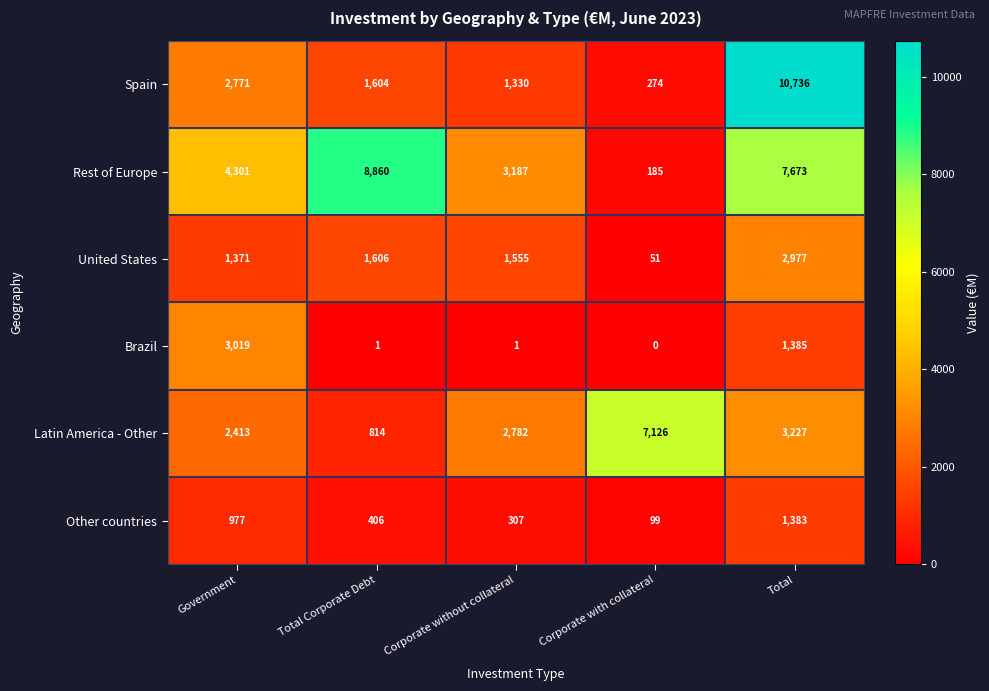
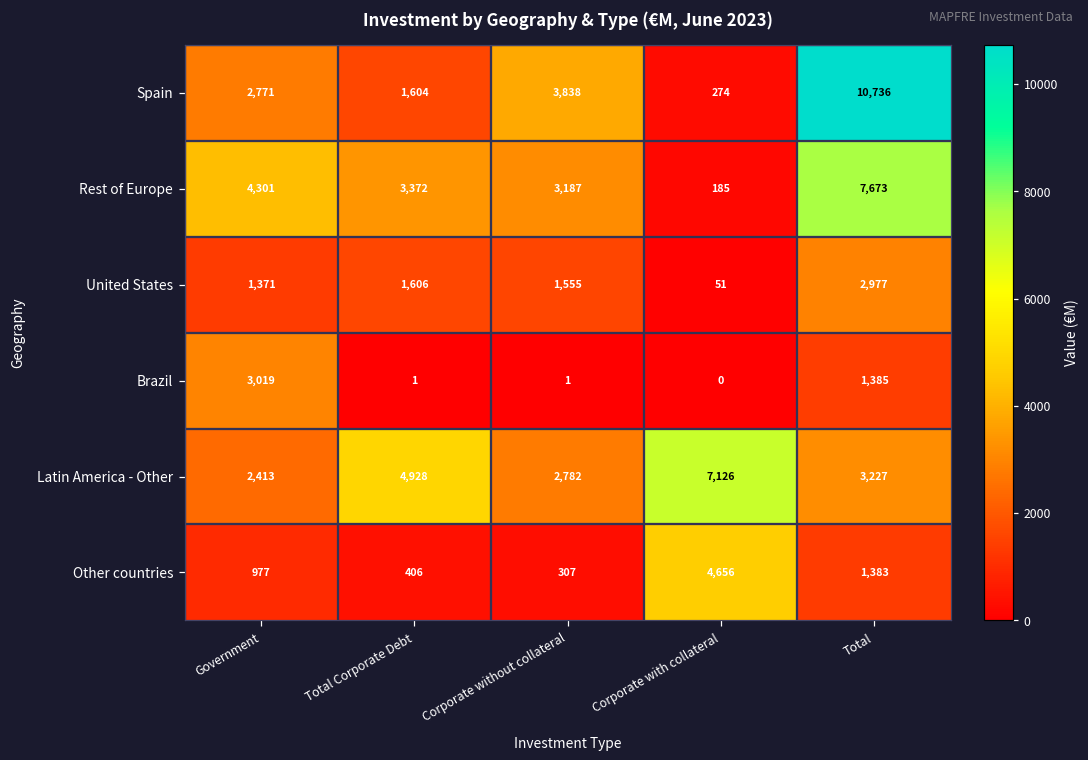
  {
    "Spain": {
      "Government": "2,771",
      "Total Corporate Debt": "1,604",
-     "Corporate without collateral": "1,330",
+     "Corporate without collateral": "3,838",
      "Corporate with collateral": "274",
      "Total": "10,736"
    },
    "Rest of Europe": {
      "Government": "4,301",
-     "Total Corporate Debt": "8,860",
+     "Total Corporate Debt": "3,372",
      "Corporate without collateral": "3,187",
      "Corporate with collateral": "185",
      "Total": "7,673"
    },
    "United States": {
      "Government": "1,371",
      "Total Corporate Debt": "1,606",
      "Corporate without collateral": "1,555",
      "Corporate with collateral": "51",
      "Total": "2,977"
    },
    "Brazil": {
      "Government": "3,019",
      "Total Corporate Debt": "1",
      "Corporate without collateral": "1",
      "Corporate with collateral": "0",
      "Total": "1,385"
    },
    "Latin America - Other": {
      "Government": "2,413",
-     "Total Corporate Debt": "814",
+     "Total Corporate Debt": "4,928",
      "Corporate without collateral": "2,782",
      "Corporate with collateral": "7,126",
      "Total": "3,227"
    },
    "Other countries": {
      "Government": "977",
      "Total Corporate Debt": "406",
      "Corporate without collateral": "307",
-     "Corporate with collateral": "99",
+     "Corporate with collateral": "4,656",
      "Total": "1,383"
    }
  }
